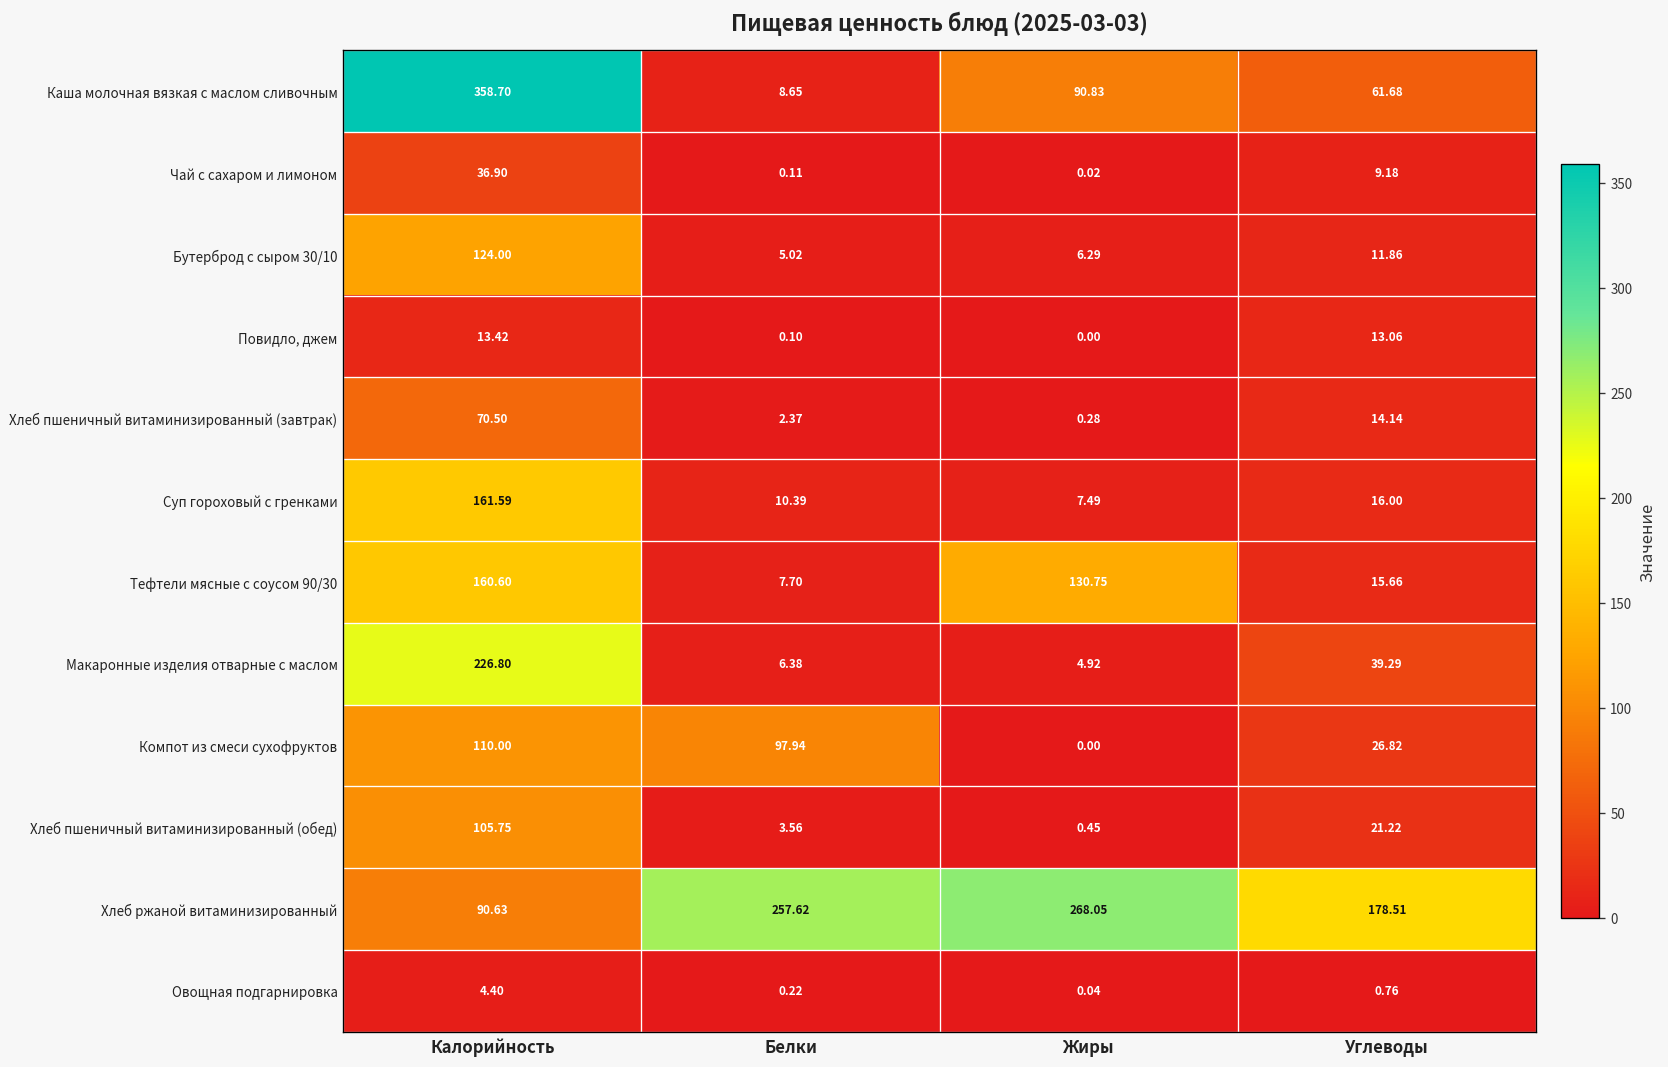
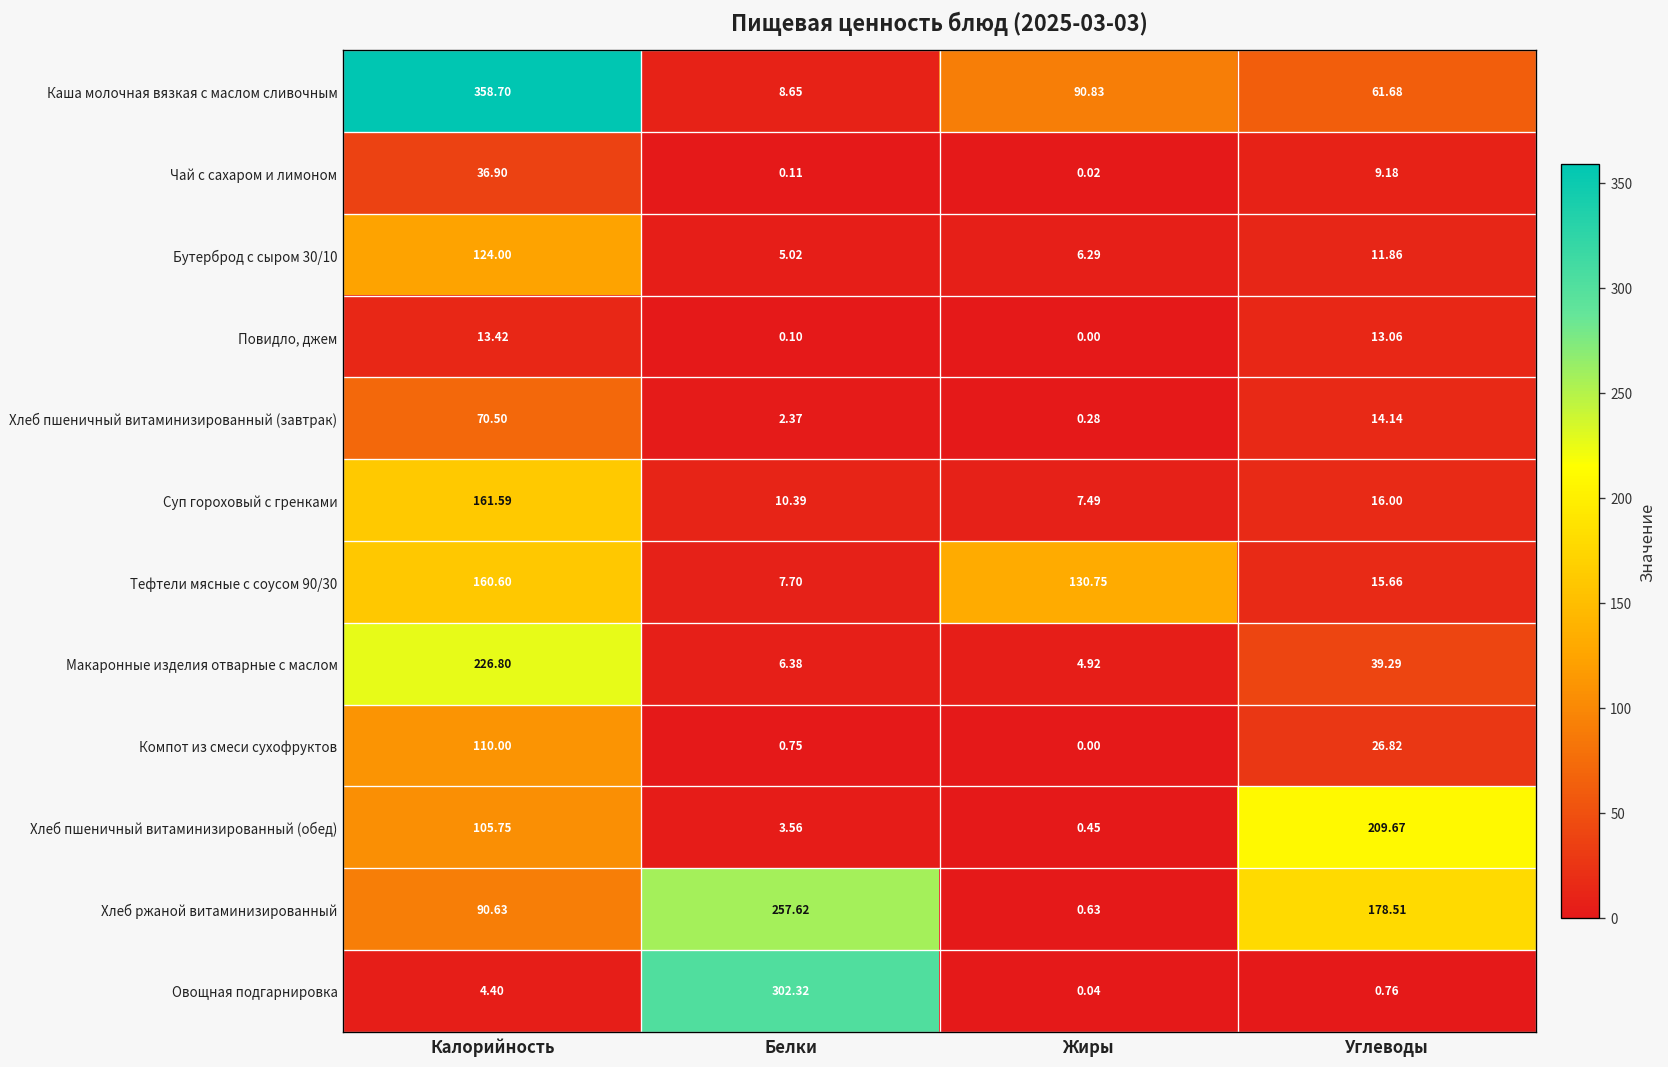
  {
    "Каша молочная вязкая с маслом сливочным": {
      "Калорийность": 358.70,
      "Белки": 8.65,
      "Жиры": 90.83,
      "Углеводы": 61.68
    },
    "Чай с сахаром и лимоном": {
      "Калорийность": 36.90,
      "Белки": 0.11,
      "Жиры": 0.02,
      "Углеводы": 9.18
    },
    "Бутерброд с сыром 30/10": {
      "Калорийность": 124.00,
      "Белки": 5.02,
      "Жиры": 6.29,
      "Углеводы": 11.86
    },
    "Повидло, джем": {
      "Калорийность": 13.42,
      "Белки": 0.10,
      "Жиры": 0.00,
      "Углеводы": 13.06
    },
    "Хлеб пшеничный витаминизированный (завтрак)": {
      "Калорийность": 70.50,
      "Белки": 2.37,
      "Жиры": 0.28,
      "Углеводы": 14.14
    },
    "Суп гороховый с гренками": {
      "Калорийность": 161.59,
      "Белки": 10.39,
      "Жиры": 7.49,
      "Углеводы": 16.00
    },
    "Тефтели мясные с соусом 90/30": {
      "Калорийность": 160.60,
      "Белки": 7.70,
      "Жиры": 130.75,
      "Углеводы": 15.66
    },
    "Макаронные изделия отварные с маслом": {
      "Калорийность": 226.80,
      "Белки": 6.38,
      "Жиры": 4.92,
      "Углеводы": 39.29
    },
    "Компот из смеси сухофруктов": {
      "Калорийность": 110.00,
-     "Белки": 97.94,
+     "Белки": 0.75,
      "Жиры": 0.00,
      "Углеводы": 26.82
    },
    "Хлеб пшеничный витаминизированный (обед)": {
      "Калорийность": 105.75,
      "Белки": 3.56,
      "Жиры": 0.45,
-     "Углеводы": 21.22
+     "Углеводы": 209.67
    },
    "Хлеб ржаной витаминизированный": {
      "Калорийность": 90.63,
      "Белки": 257.62,
-     "Жиры": 268.05,
+     "Жиры": 0.63,
      "Углеводы": 178.51
    },
    "Овощная подгарнировка": {
      "Калорийность": 4.40,
-     "Белки": 0.22,
+     "Белки": 302.32,
      "Жиры": 0.04,
      "Углеводы": 0.76
    }
  }
